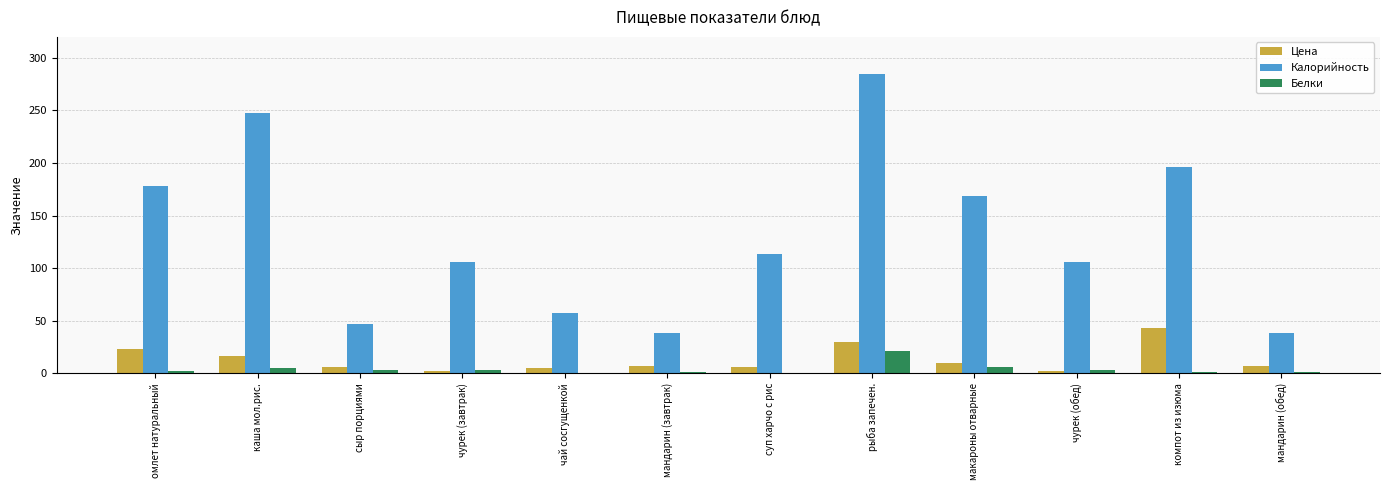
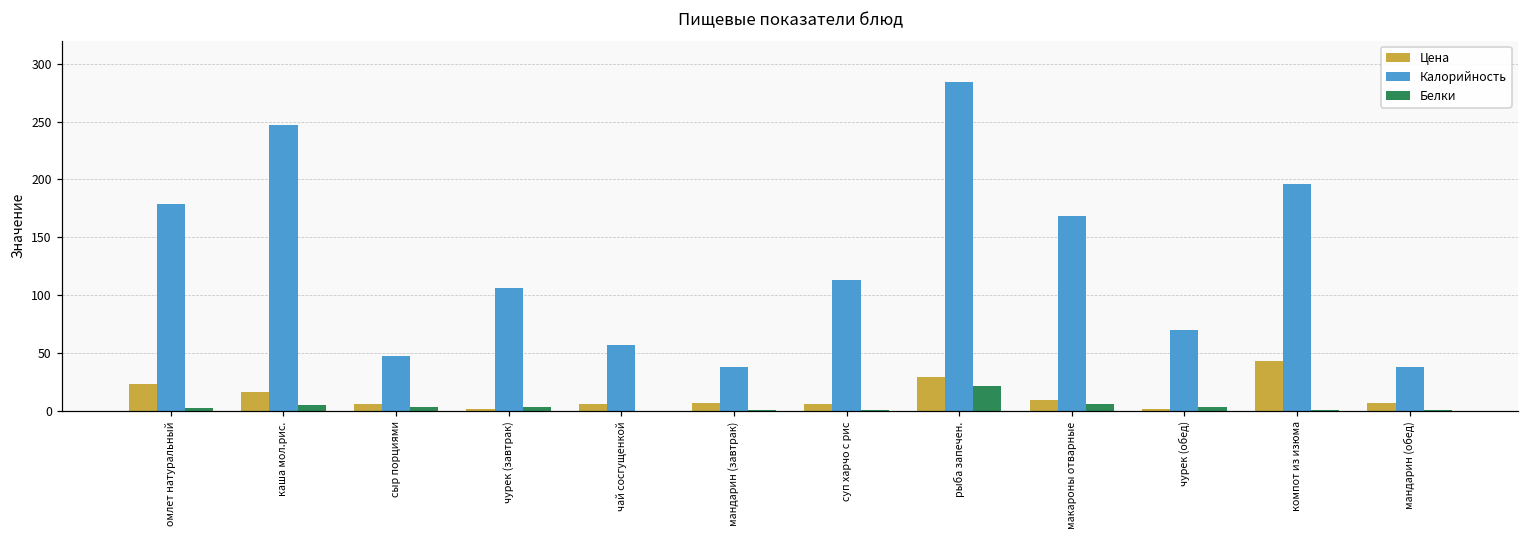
  {
    "Цена": {
      "омлет натуральный": 23,
      "каша мол.рис.": 16,
      "сыр порциями": 6,
      "чай сосгущенкой": 5,
      "мандарин (завтрак)": 7,
      "суп харчо с рис": 6,
      "рыба запечен.": 29,
      "макароны отварные": 9,
      "компот из изюма": 43,
      "мандарин (обед)": 7
    },
    "Калорийность": {
      "омлет натуральный": 179,
      "каша мол.рис.": 247,
      "сыр порциями": 47,
      "чурек (завтрак)": 106,
      "чай сосгущенкой": 57,
      "мандарин (завтрак)": 38,
      "суп харчо с рис": 113,
      "рыба запечен.": 284,
      "макароны отварные": 168,
-     "чурек (обед)": 106,
+     "чурек (обед)": 70,
      "компот из изюма": 196,
      "мандарин (обед)": 38
    },
    "Белки": {
      "омлет натуральный": 3,
      "каша мол.рис.": 5,
      "сыр порциями": 3,
      "чурек (завтрак)": 3,
      "чай сосгущенкой": 0,
      "рыба запечен.": 21,
      "макароны отварные": 6,
      "чурек (обед)": 3
    }
  }
